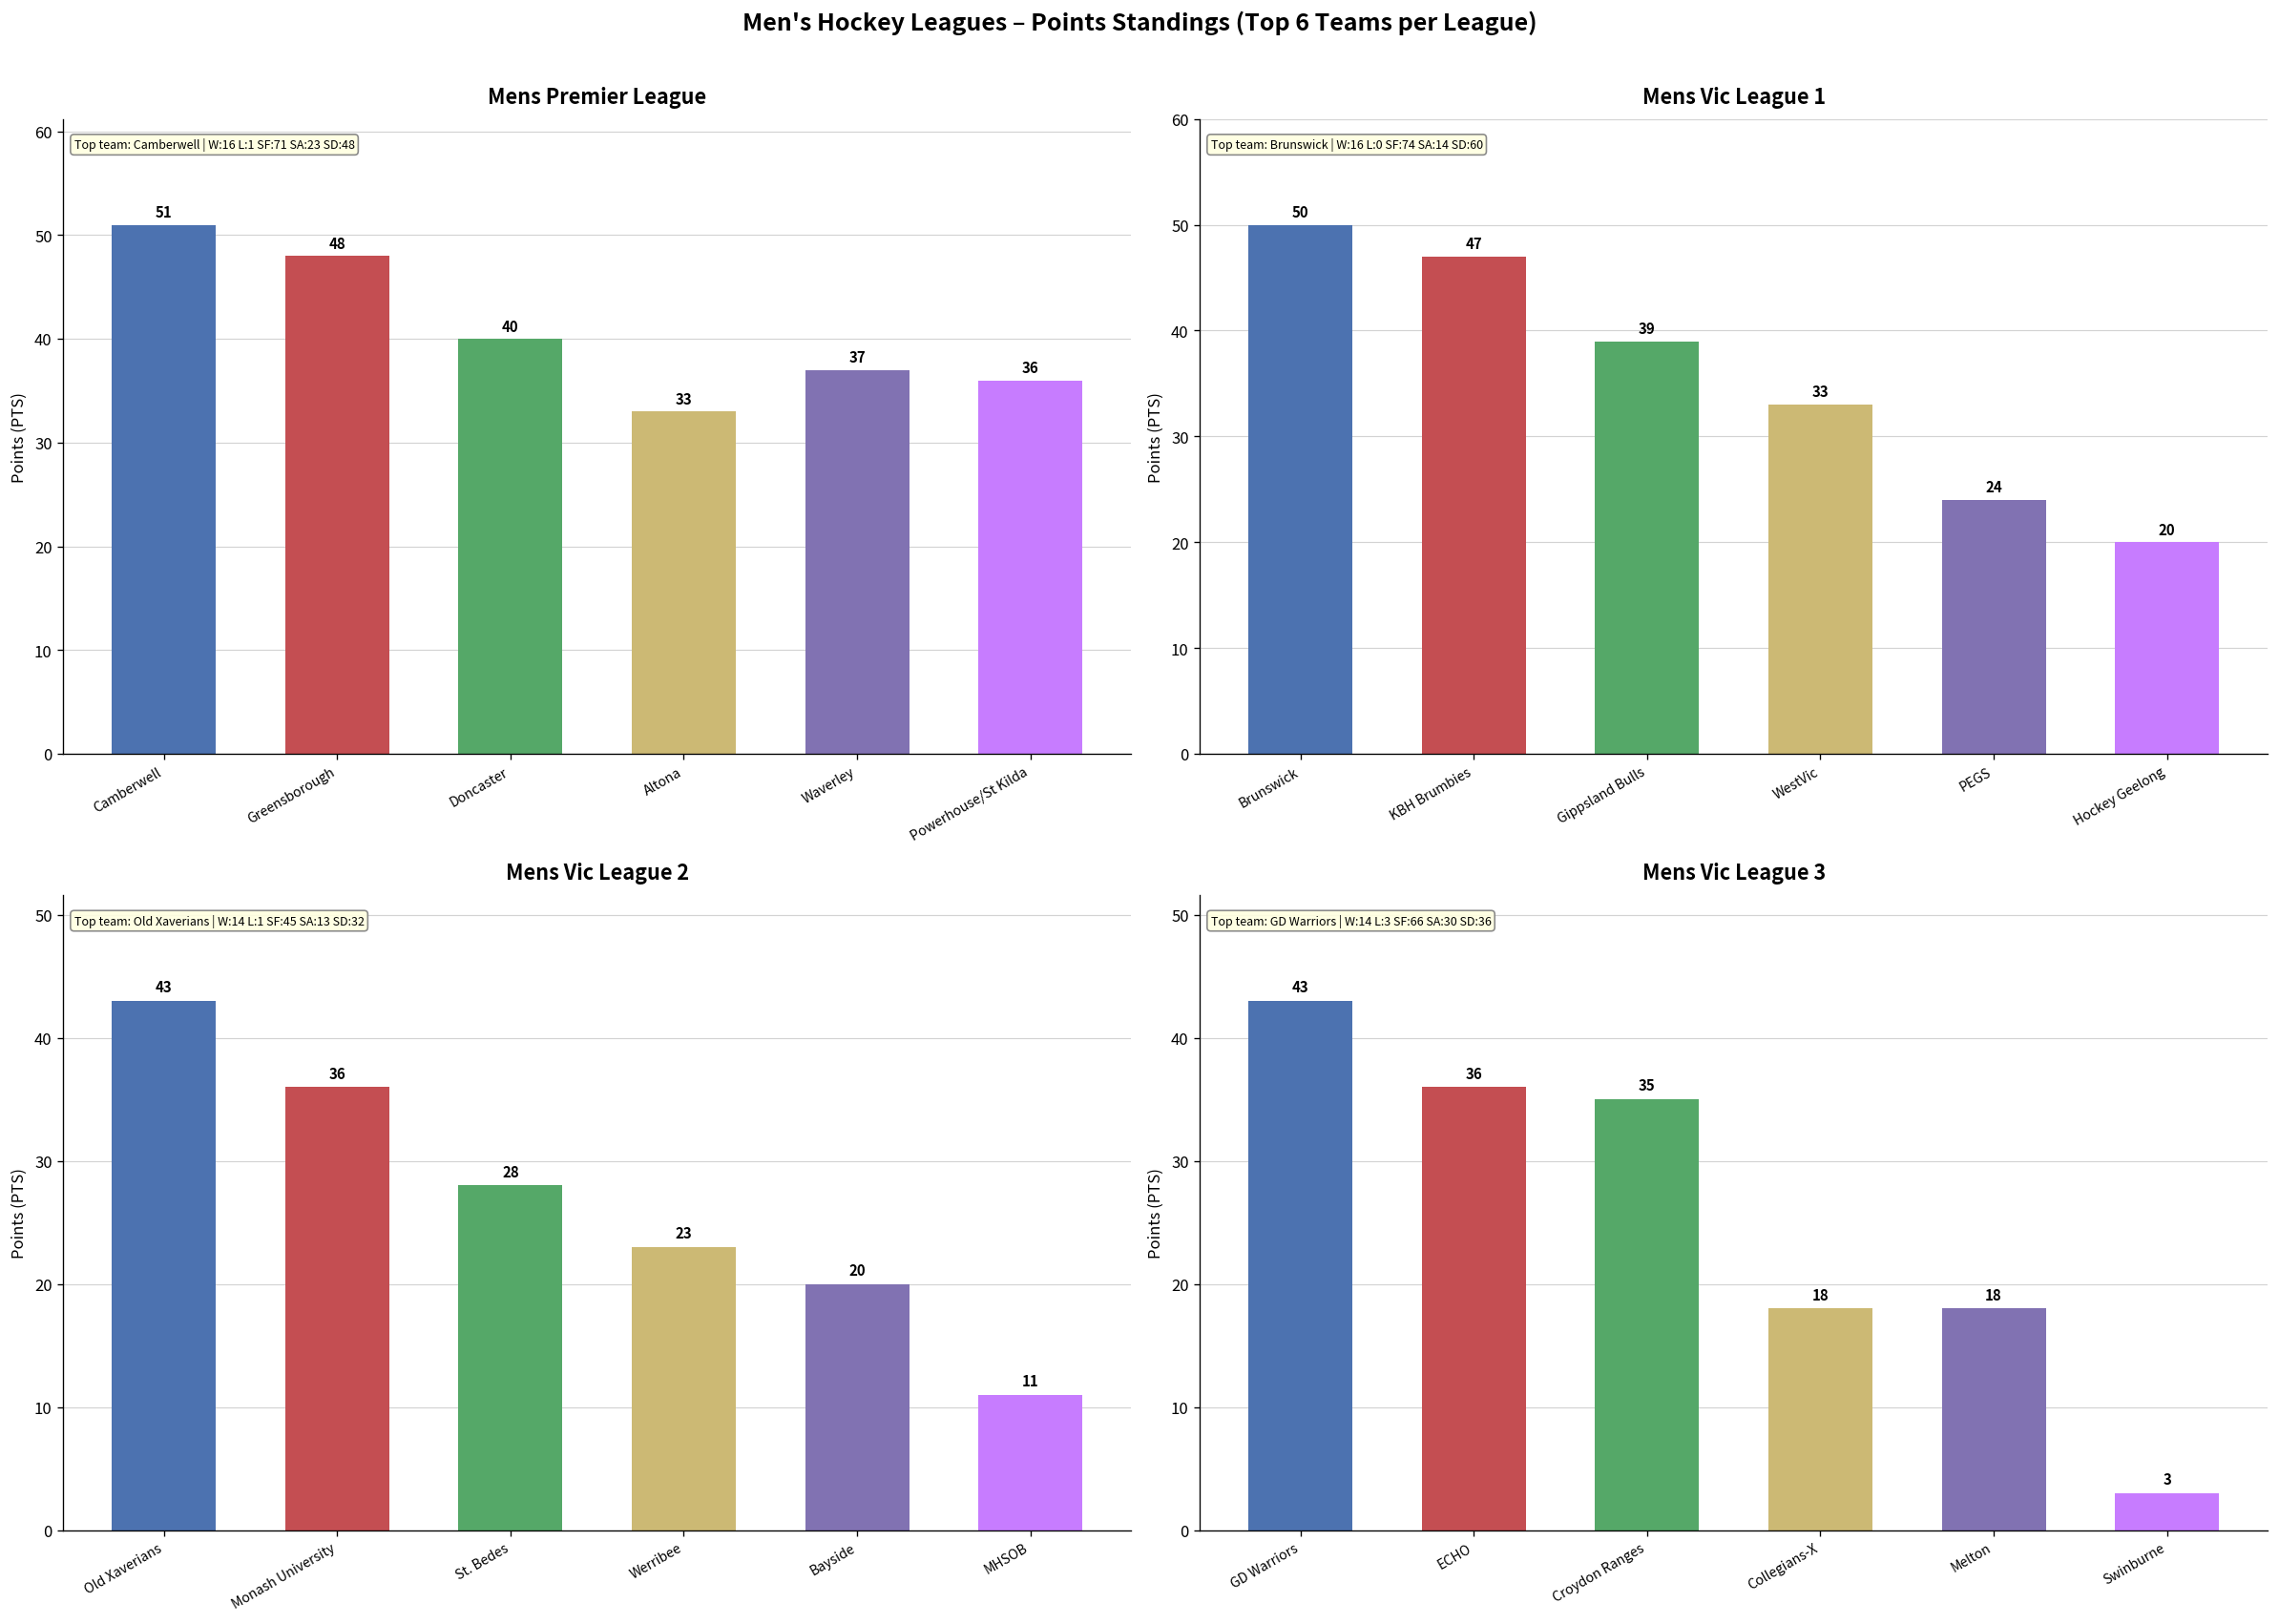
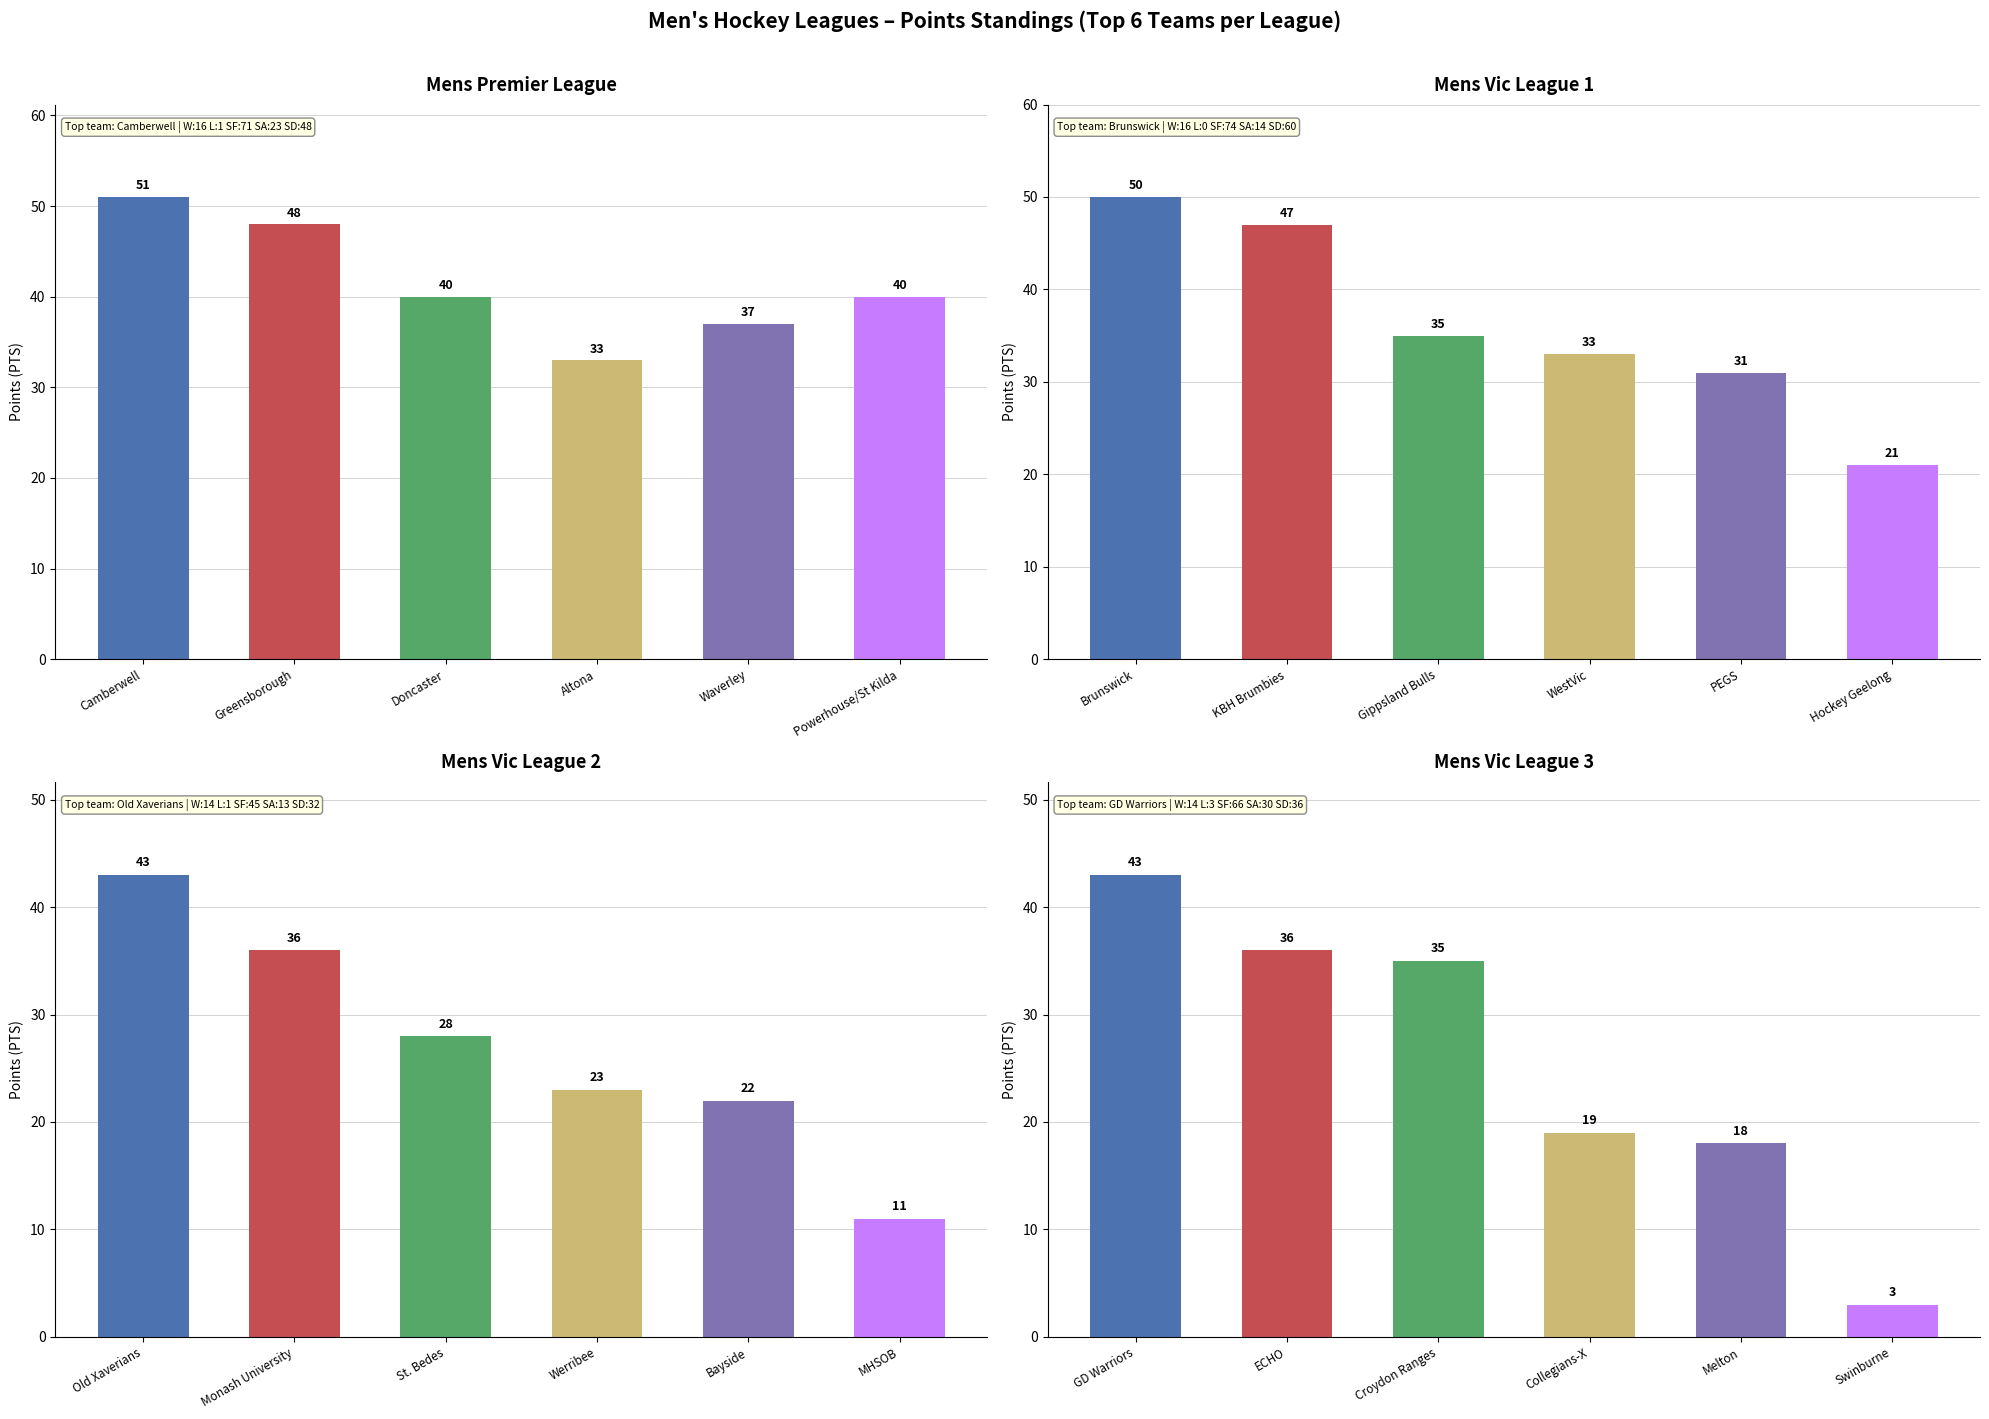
  {
    "Mens Premier League": {
      "Camberwell": 51,
      "Greensborough": 48,
      "Doncaster": 40,
      "Altona": 33,
      "Waverley": 37,
-     "Powerhouse/St Kilda": 36
+     "Powerhouse/St Kilda": 40
    },
    "Mens Vic League 1": {
      "Brunswick": 50,
      "KBH Brumbies": 47,
-     "Gippsland Bulls": 39,
+     "Gippsland Bulls": 35,
      "WestVic": 33,
-     "PEGS": 24,
-     "Hockey Geelong": 20
+     "PEGS": 31,
+     "Hockey Geelong": 21
    },
    "Mens Vic League 2": {
      "Old Xaverians": 43,
      "Monash University": 36,
      "St. Bedes": 28,
      "Werribee": 23,
-     "Bayside": 20,
+     "Bayside": 22,
      "MHSOB": 11
    },
    "Mens Vic League 3": {
      "GD Warriors": 43,
      "ECHO": 36,
      "Croydon Ranges": 35,
-     "Collegians-X": 18,
+     "Collegians-X": 19,
      "Melton": 18,
      "Swinburne": 3
    }
  }
